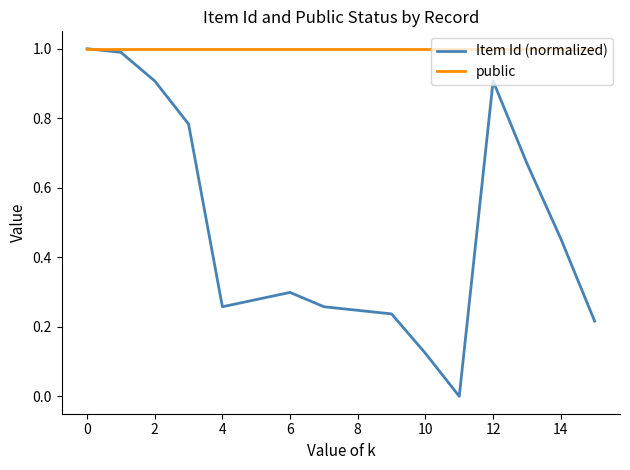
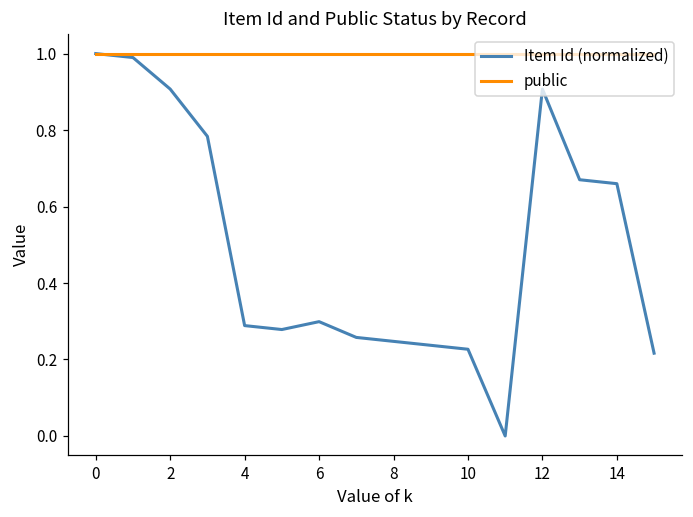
  {
    "Item Id (normalized)": {
      "2": 0.91,
-     "4": 0.26,
+     "4": 0.29,
      "6": 0.30,
      "8": 0.25,
-     "10": 0.12,
-     "14": 0.45
+     "10": 0.23,
+     "14": 0.66
    },
    "public": {
      "2": 1.00,
      "4": 1.00,
      "6": 1.00,
      "8": 1.00,
      "10": 1.00
    }
  }
